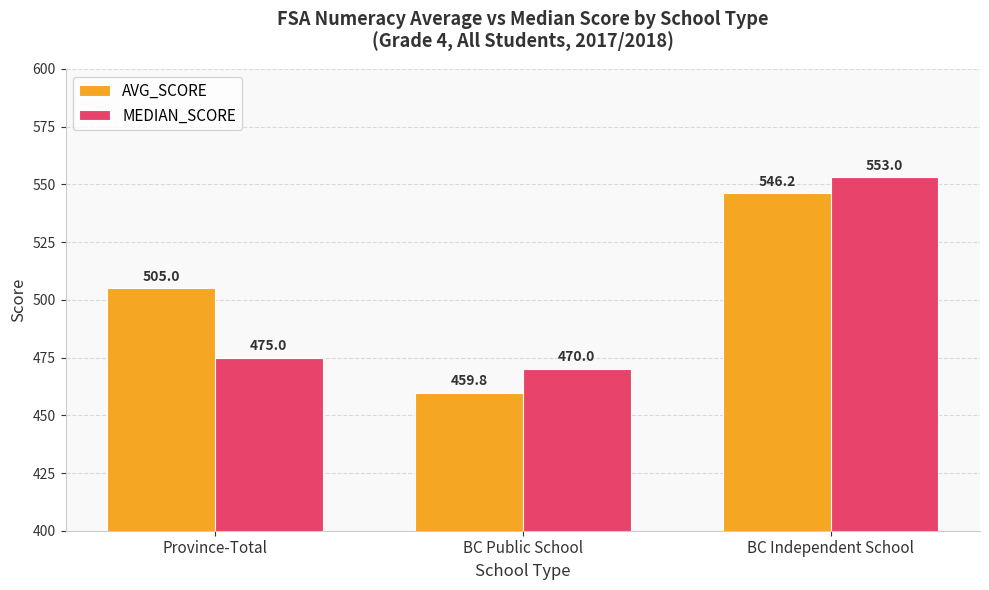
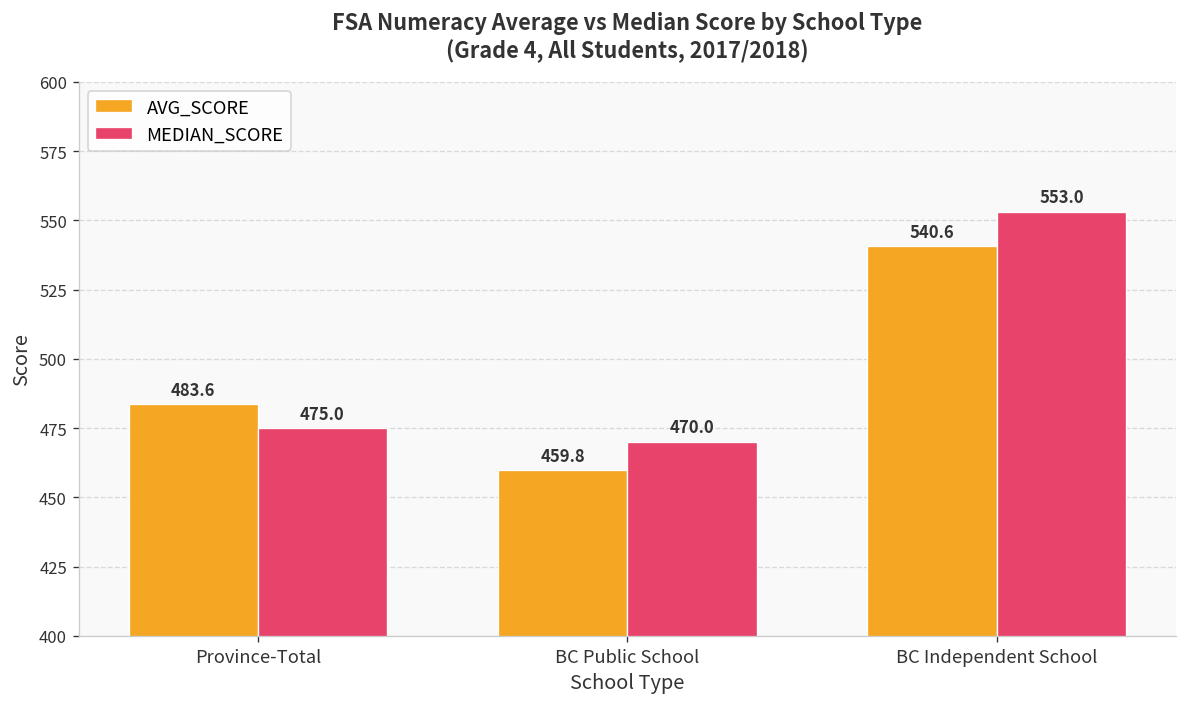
  {
    "AVG_SCORE": {
-     "Province-Total": 505.0,
+     "Province-Total": 483.6,
      "BC Public School": 459.8,
-     "BC Independent School": 546.2
+     "BC Independent School": 540.6
    },
    "MEDIAN_SCORE": {
      "Province-Total": 475.0,
      "BC Public School": 470.0,
      "BC Independent School": 553.0
    }
  }
